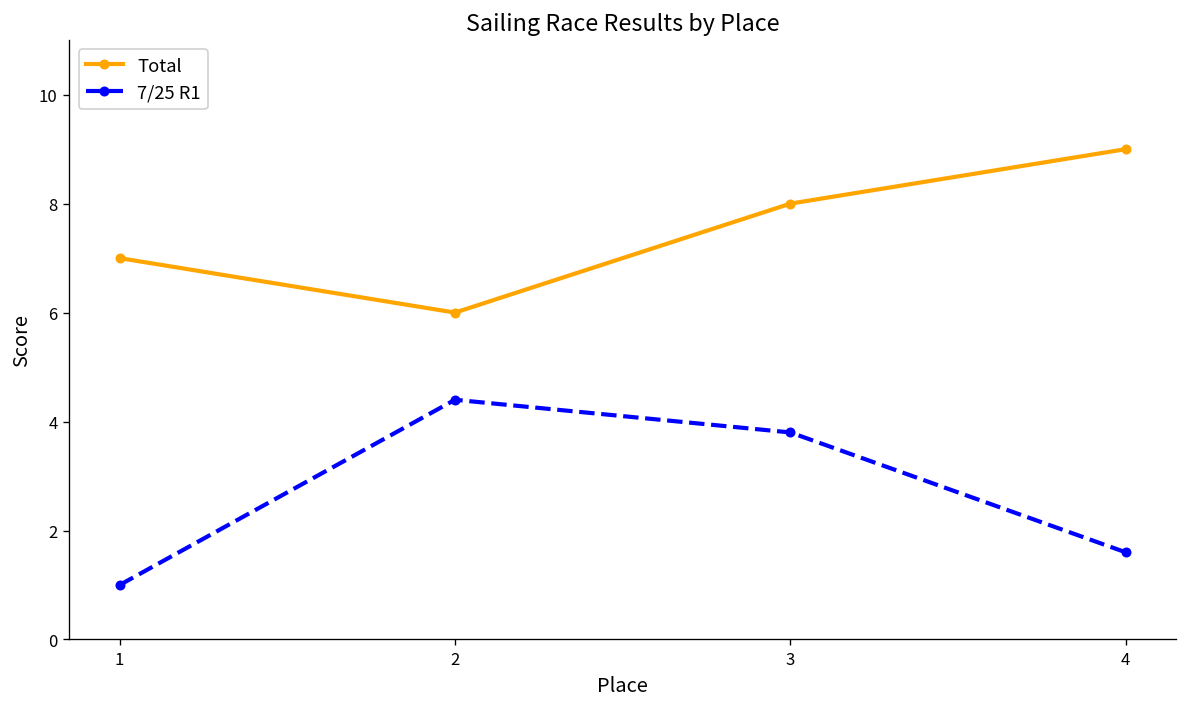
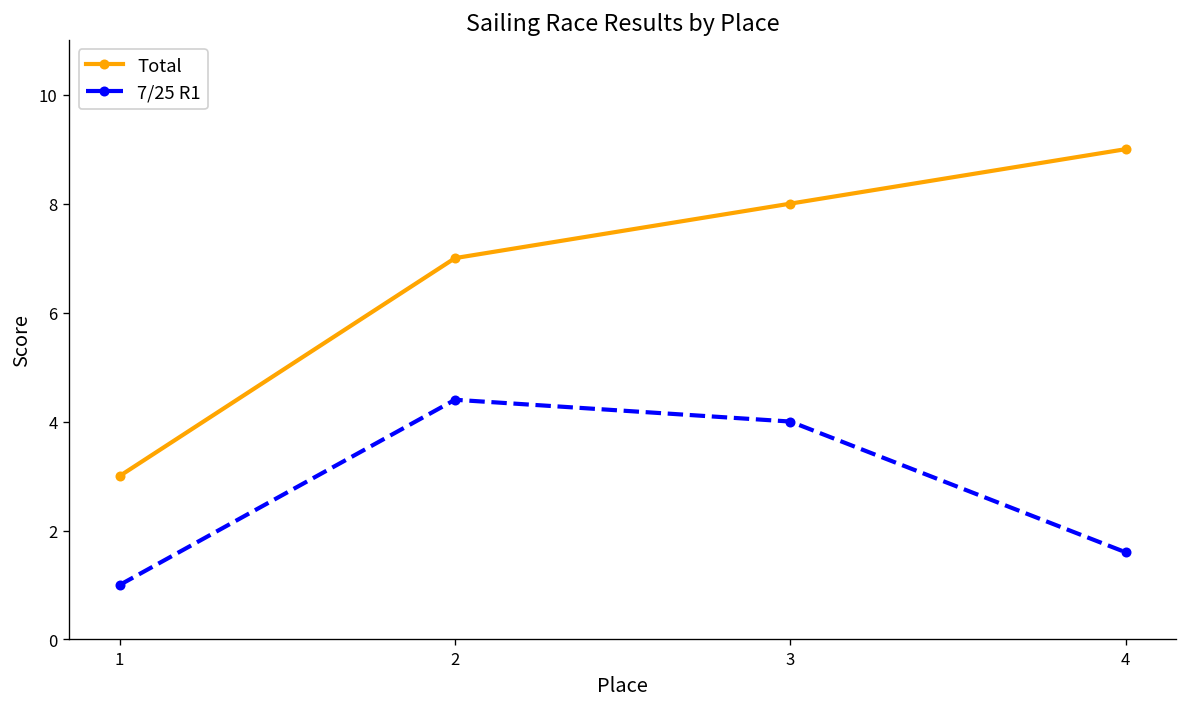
  {
    "Total": {
-     "1": 7,
-     "2": 6,
+     "1": 3,
+     "2": 7,
      "3": 8,
      "4": 9
    },
    "7/25 R1": {
      "1": 1.0,
      "2": 4.4,
-     "3": 3.8,
+     "3": 4.0,
      "4": 1.6
    }
  }
